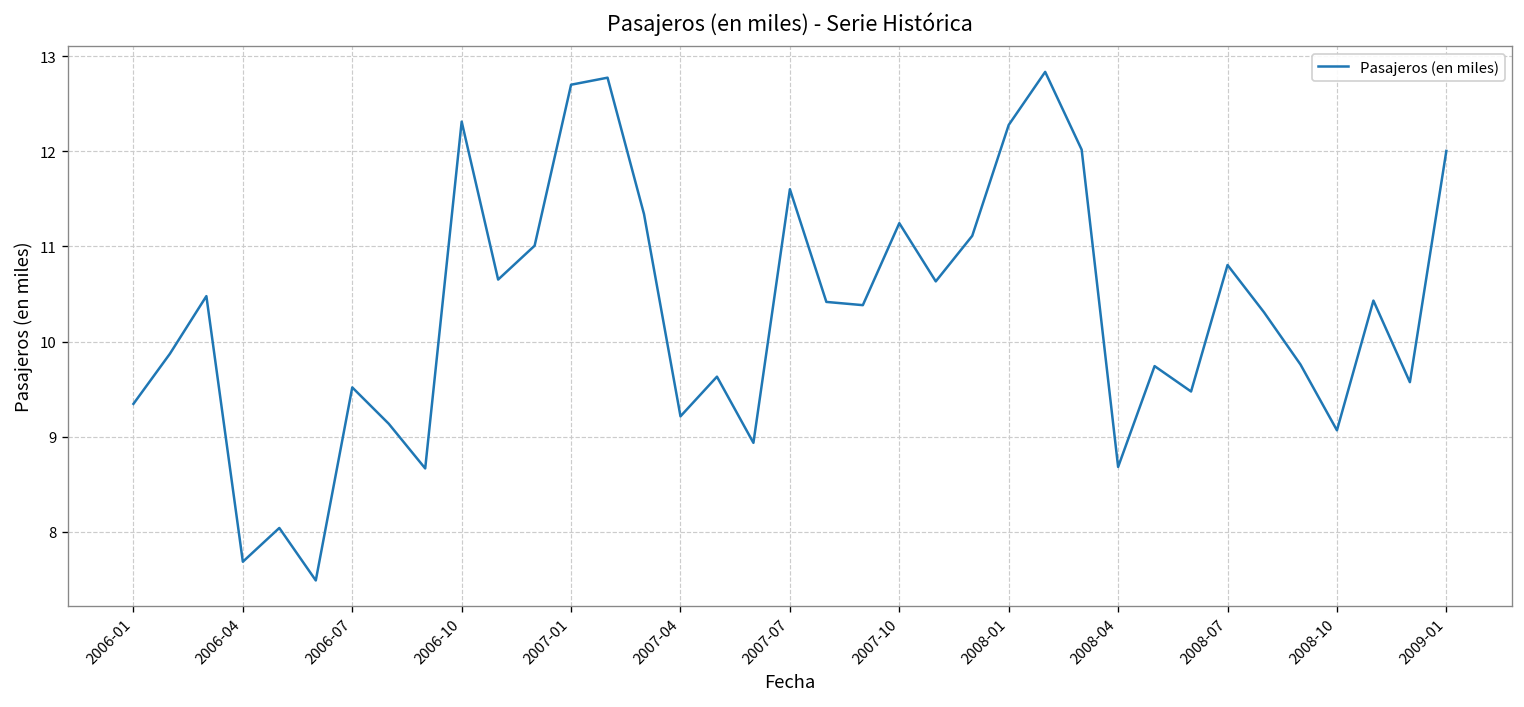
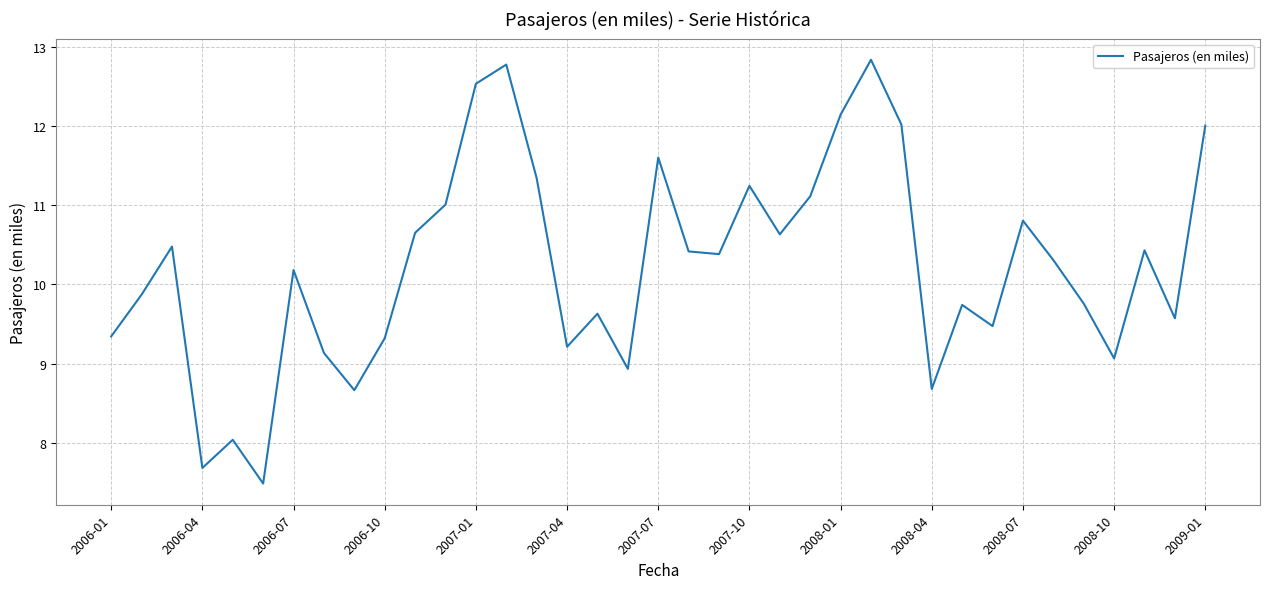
  {
    "2006-01": 9.3,
    "2006-04": 7.7,
-   "2006-07": 9.5,
-   "2006-10": 12.3,
-   "2007-01": 12.7,
+   "2006-07": 10.2,
+   "2006-10": 9.3,
+   "2007-01": 12.5,
    "2007-04": 9.2,
    "2007-07": 11.6,
    "2007-10": 11.2,
-   "2008-01": 12.3,
+   "2008-01": 12.1,
    "2008-04": 8.7,
    "2008-07": 10.8,
    "2008-10": 9.1,
    "2009-01": 12.0
  }
